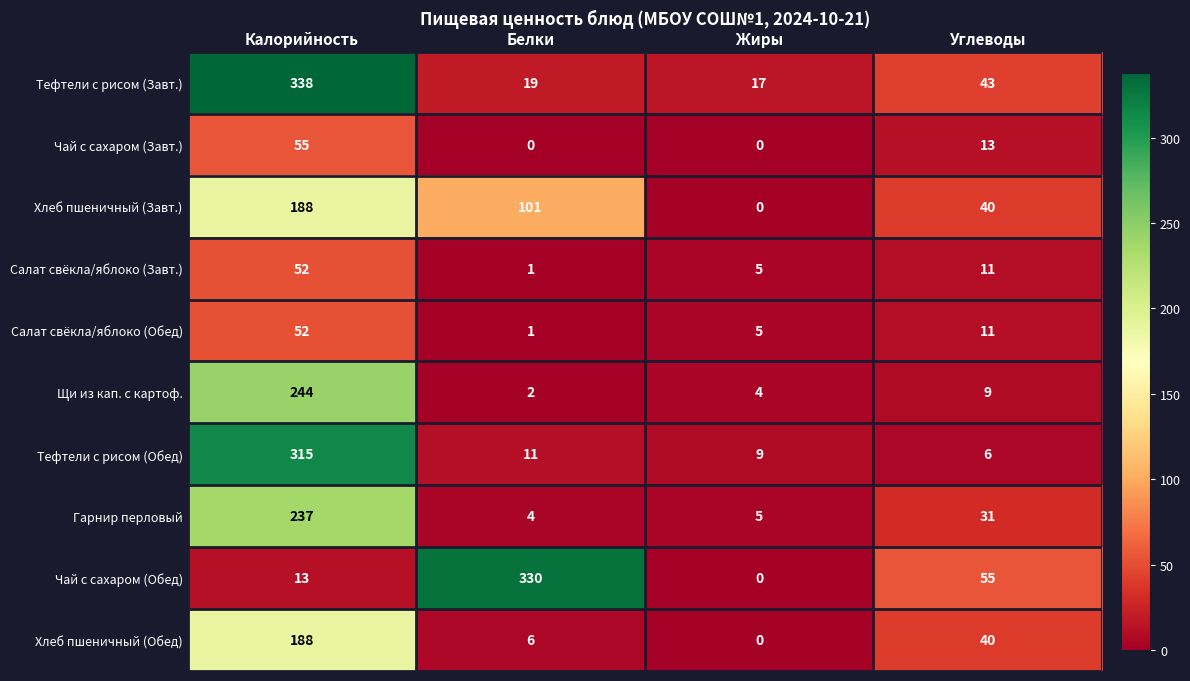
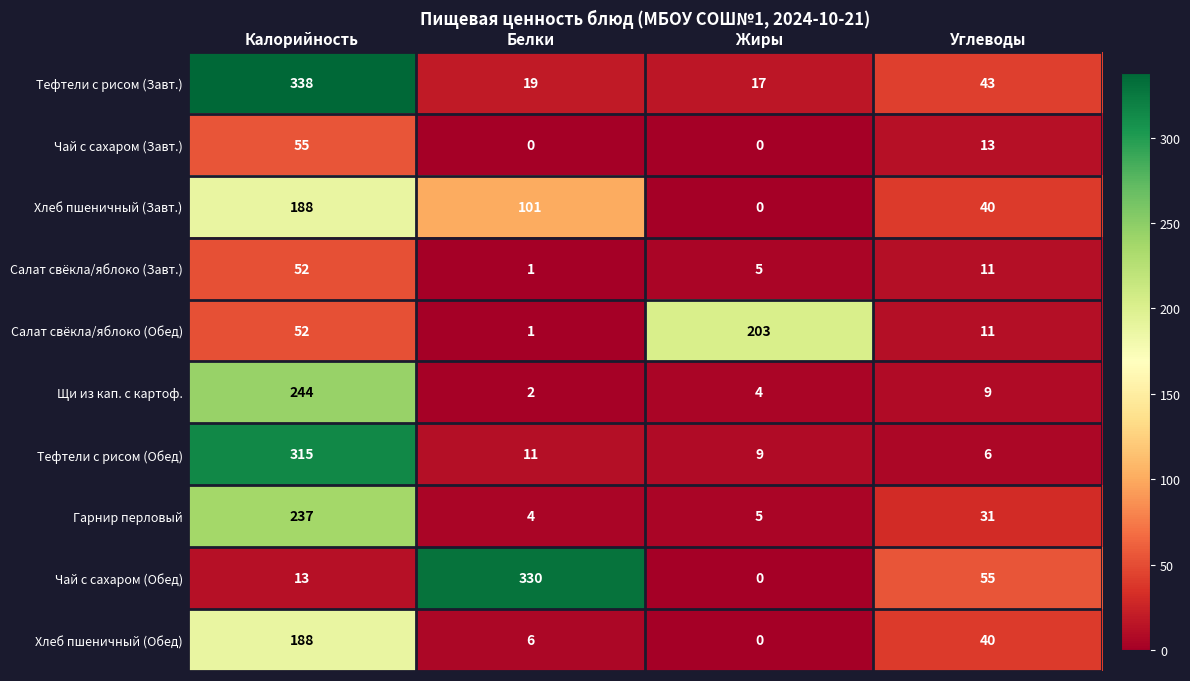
  {
    "Тефтели с рисом (Завт.)": {
      "Калорийность": 338,
      "Белки": 19,
      "Жиры": 17,
      "Углеводы": 43
    },
    "Чай с сахаром (Завт.)": {
      "Калорийность": 55,
      "Белки": 0,
      "Жиры": 0,
      "Углеводы": 13
    },
    "Хлеб пшеничный (Завт.)": {
      "Калорийность": 188,
      "Белки": 101,
      "Жиры": 0,
      "Углеводы": 40
    },
    "Салат свёкла/яблоко (Завт.)": {
      "Калорийность": 52,
      "Белки": 1,
      "Жиры": 5,
      "Углеводы": 11
    },
    "Салат свёкла/яблоко (Обед)": {
      "Калорийность": 52,
      "Белки": 1,
-     "Жиры": 5,
+     "Жиры": 203,
      "Углеводы": 11
    },
    "Щи из кап. с картоф.": {
      "Калорийность": 244,
      "Белки": 2,
      "Жиры": 4,
      "Углеводы": 9
    },
    "Тефтели с рисом (Обед)": {
      "Калорийность": 315,
      "Белки": 11,
      "Жиры": 9,
      "Углеводы": 6
    },
    "Гарнир перловый": {
      "Калорийность": 237,
      "Белки": 4,
      "Жиры": 5,
      "Углеводы": 31
    },
    "Чай с сахаром (Обед)": {
      "Калорийность": 13,
      "Белки": 330,
      "Жиры": 0,
      "Углеводы": 55
    },
    "Хлеб пшеничный (Обед)": {
      "Калорийность": 188,
      "Белки": 6,
      "Жиры": 0,
      "Углеводы": 40
    }
  }
